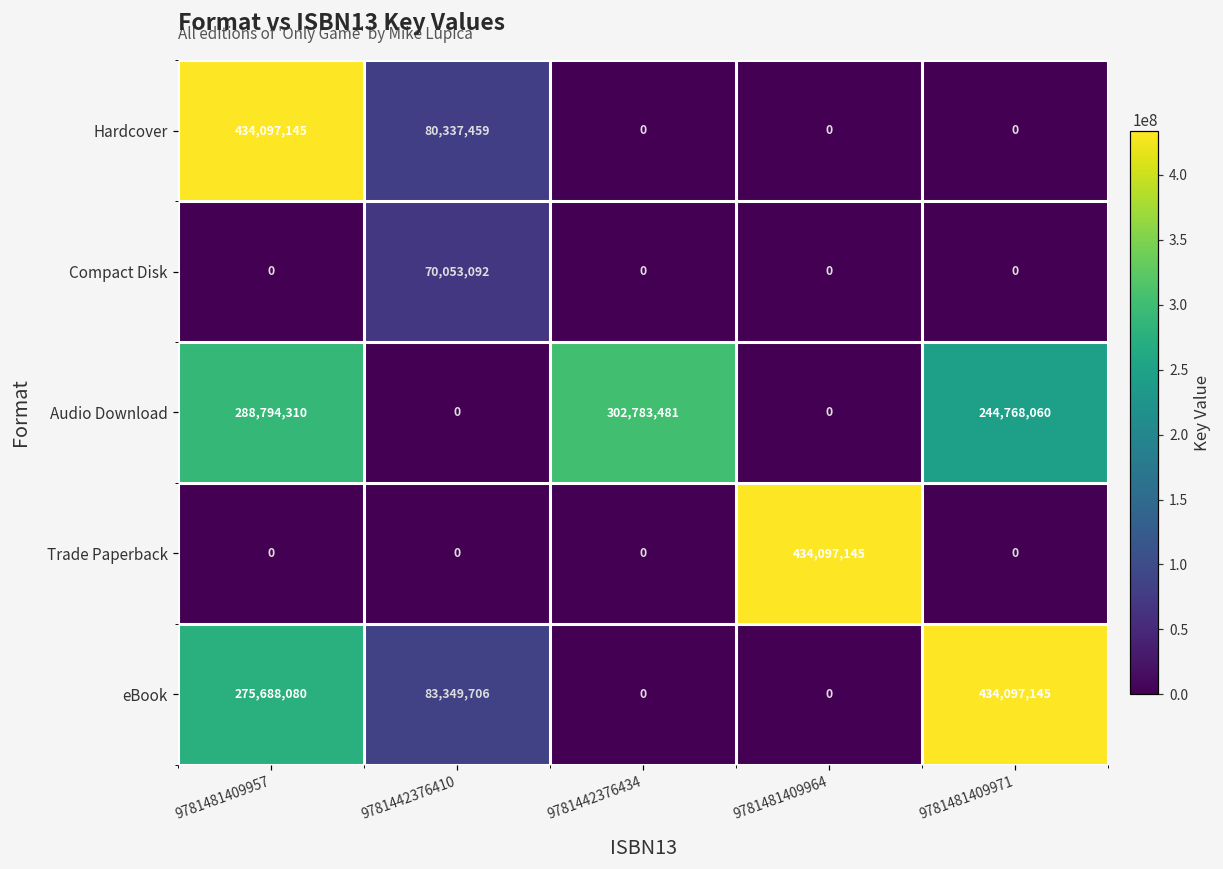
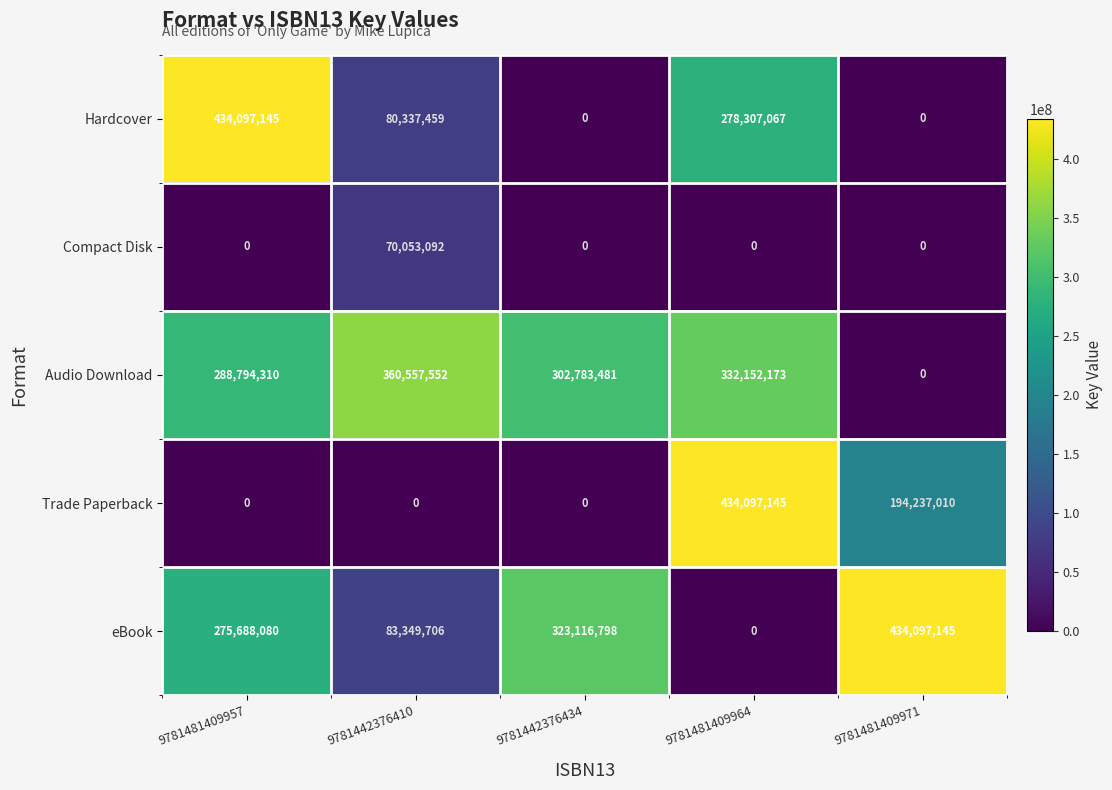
  {
    "Hardcover": {
-     "9781481409964": "0"
+     "9781481409964": "278,307,067"
    },
    "Audio Download": {
-     "9781442376410": "0",
-     "9781481409964": "0",
-     "9781481409971": "244,768,060"
+     "9781442376410": "360,557,552",
+     "9781481409964": "332,152,173",
+     "9781481409971": "0"
    },
    "Trade Paperback": {
-     "9781481409971": "0"
+     "9781481409971": "194,237,010"
    },
    "eBook": {
-     "9781442376434": "0"
+     "9781442376434": "323,116,798"
    }
  }
